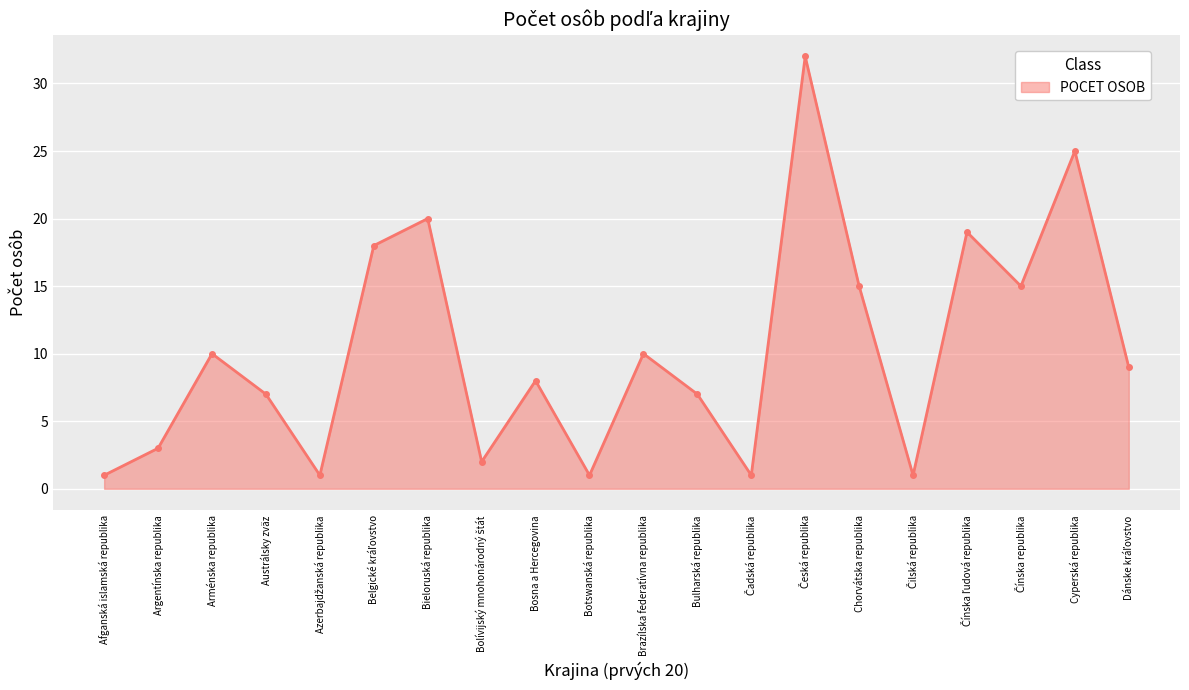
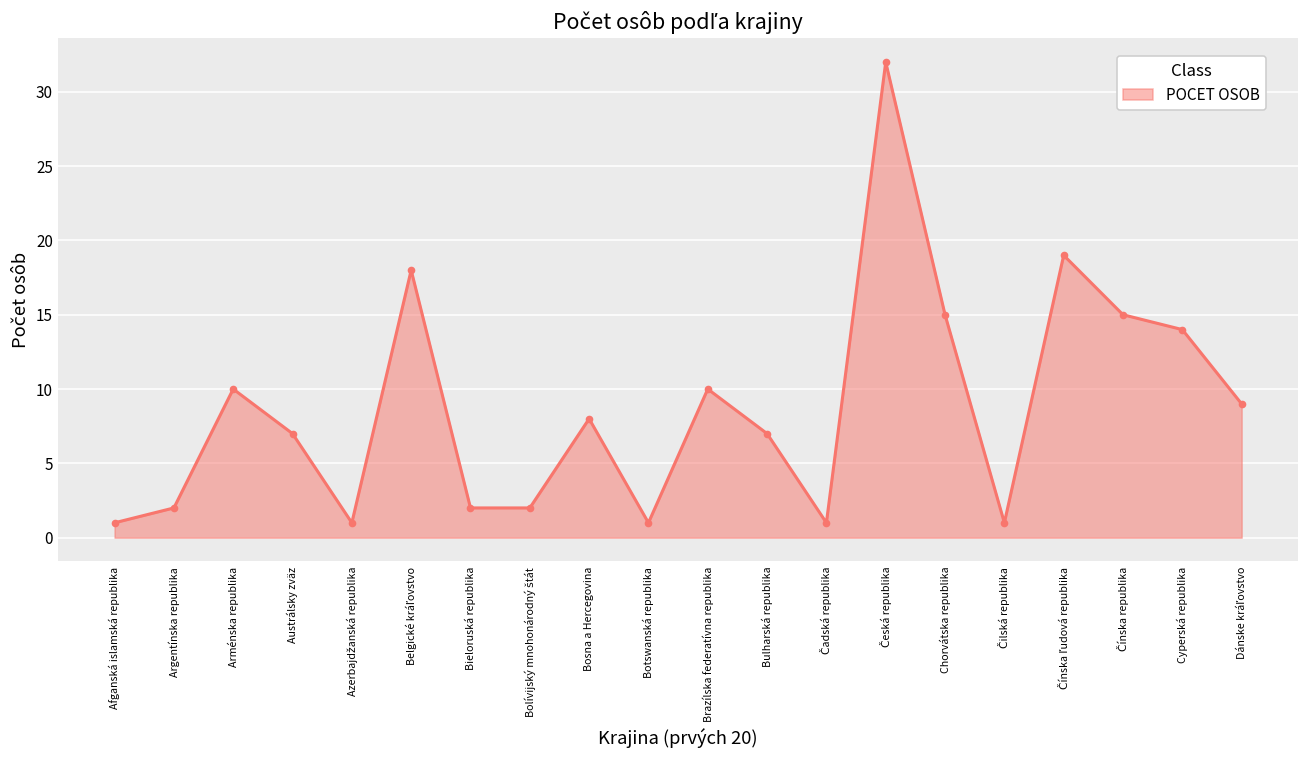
  {
    "Afganská islamská republika": 1,
-   "Argentínska republika": 3,
+   "Argentínska republika": 2,
    "Arménska republika": 10,
    "Austrálsky zväz": 7,
    "Azerbajdžanská republika": 1,
    "Belgické kráľovstvo": 18,
-   "Bieloruská republika": 20,
+   "Bieloruská republika": 2,
    "Bolívijský mnohonárodný štát": 2,
    "Bosna a Hercegovina": 8,
    "Botswanská republika": 1,
    "Brazílska federatívna republika": 10,
    "Bulharská republika": 7,
    "Čadská republika": 1,
    "Česká republika": 32,
    "Chorvátska republika": 15,
    "Čilská republika": 1,
    "Čínska ľudová republika": 19,
    "Čínska republika": 15,
-   "Cyperská republika": 25,
+   "Cyperská republika": 14,
    "Dánske kráľovstvo": 9
  }
